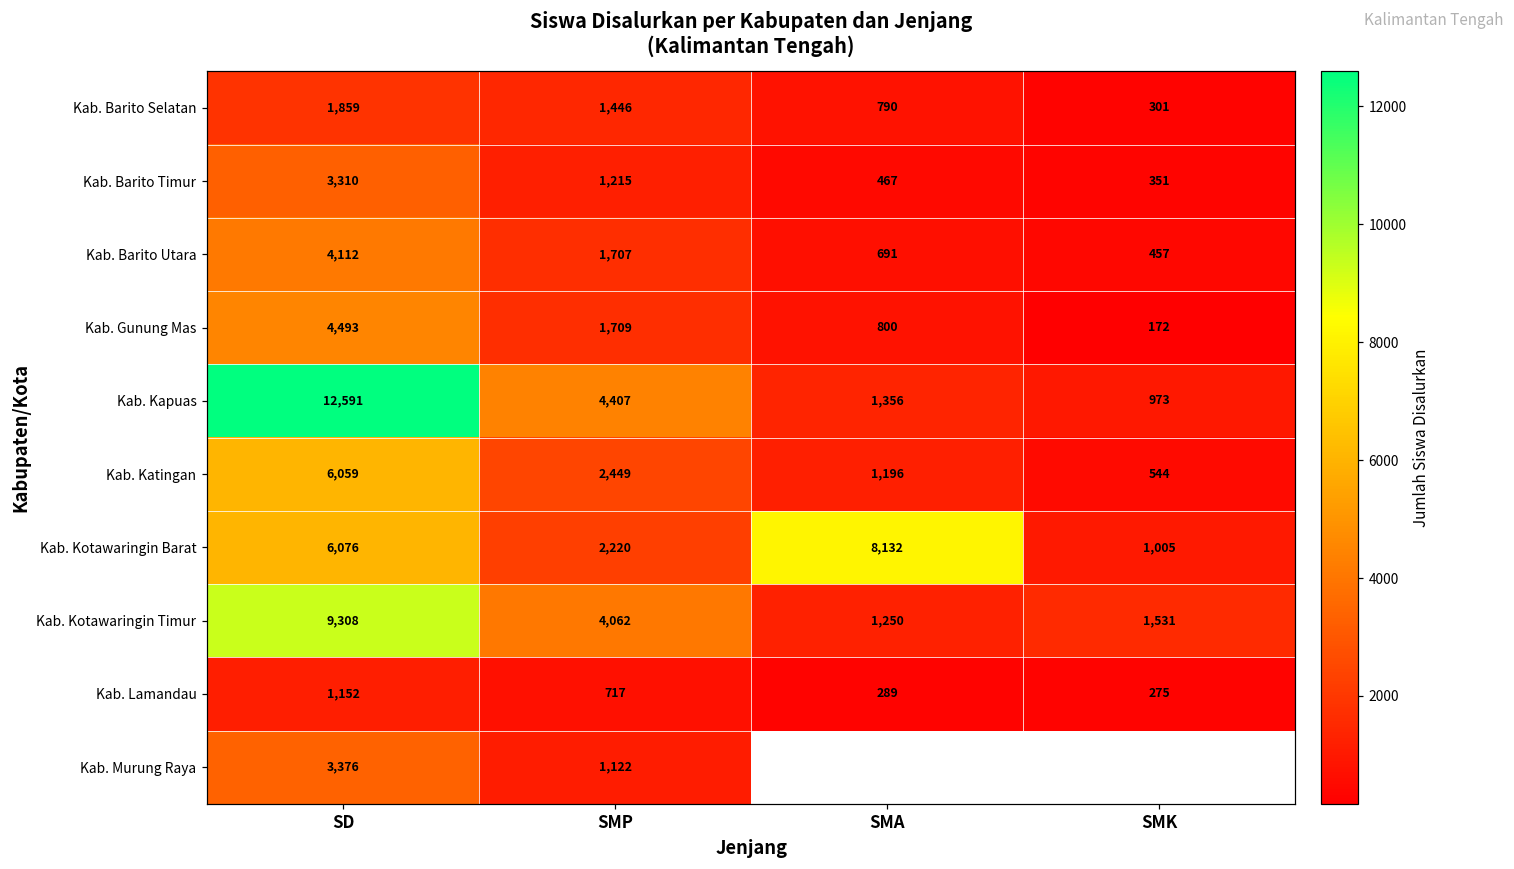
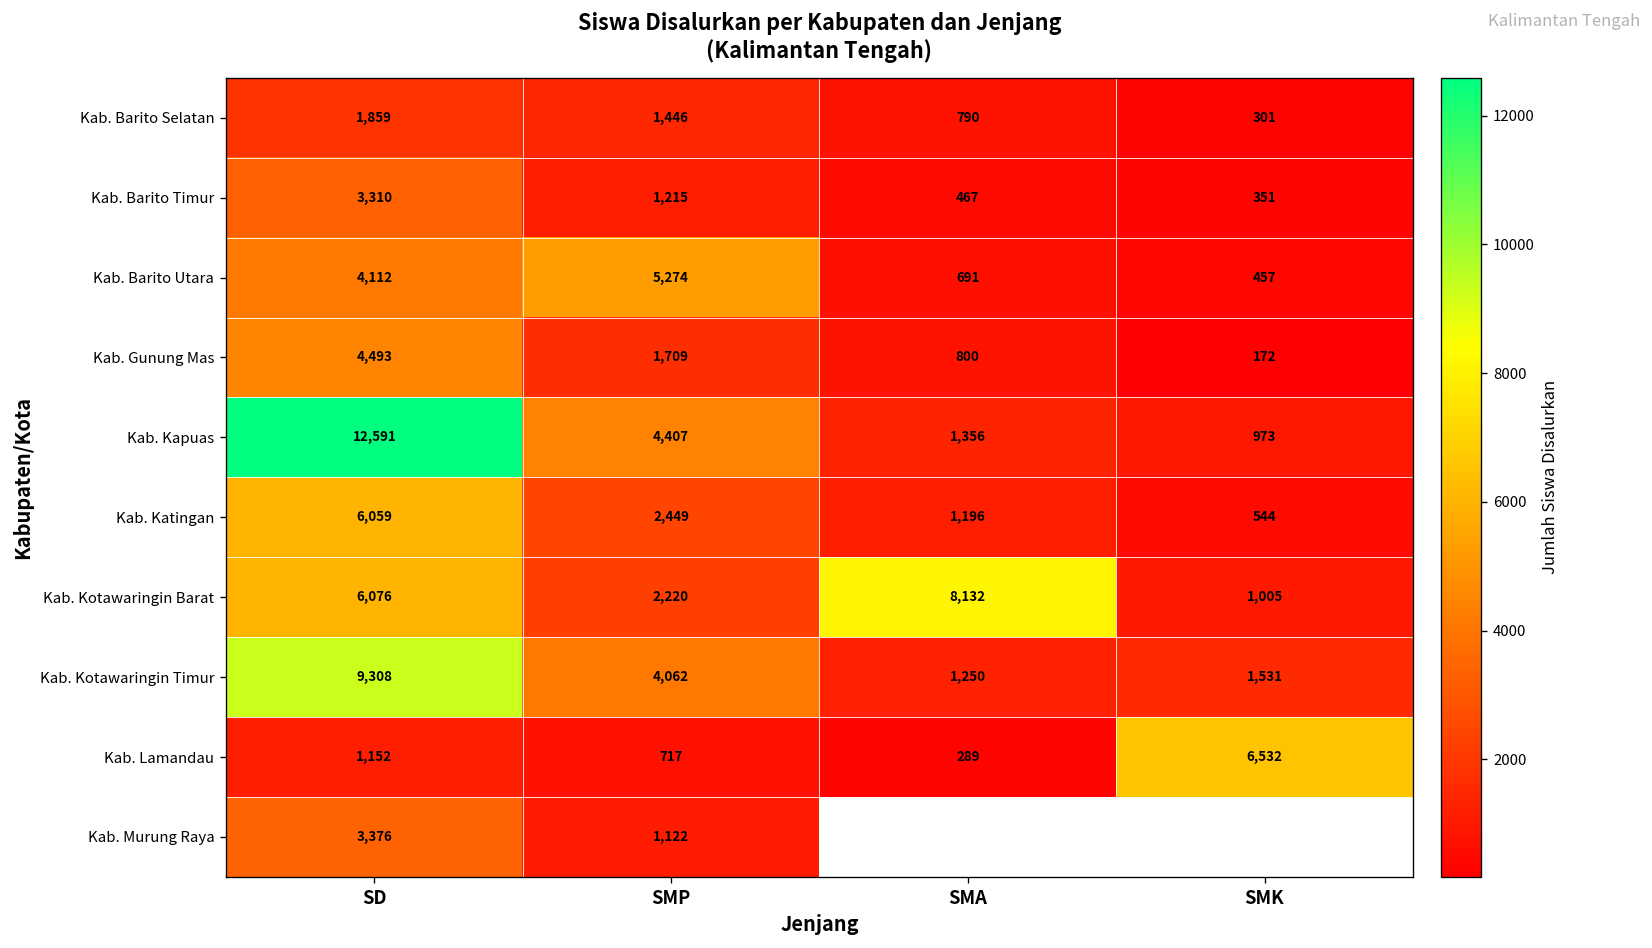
  {
    "Kab. Barito Selatan": {
      "SD": "1,859",
      "SMP": "1,446",
      "SMA": "790",
      "SMK": "301"
    },
    "Kab. Barito Timur": {
      "SD": "3,310",
      "SMP": "1,215",
      "SMA": "467",
      "SMK": "351"
    },
    "Kab. Barito Utara": {
      "SD": "4,112",
-     "SMP": "1,707",
+     "SMP": "5,274",
      "SMA": "691",
      "SMK": "457"
    },
    "Kab. Gunung Mas": {
      "SD": "4,493",
      "SMP": "1,709",
      "SMA": "800",
      "SMK": "172"
    },
    "Kab. Kapuas": {
      "SD": "12,591",
      "SMP": "4,407",
      "SMA": "1,356",
      "SMK": "973"
    },
    "Kab. Katingan": {
      "SD": "6,059",
      "SMP": "2,449",
      "SMA": "1,196",
      "SMK": "544"
    },
    "Kab. Kotawaringin Barat": {
      "SD": "6,076",
      "SMP": "2,220",
      "SMA": "8,132",
      "SMK": "1,005"
    },
    "Kab. Kotawaringin Timur": {
      "SD": "9,308",
      "SMP": "4,062",
      "SMA": "1,250",
      "SMK": "1,531"
    },
    "Kab. Lamandau": {
      "SD": "1,152",
      "SMP": "717",
      "SMA": "289",
-     "SMK": "275"
+     "SMK": "6,532"
    },
    "Kab. Murung Raya": {
      "SD": "3,376",
      "SMP": "1,122"
    }
  }
